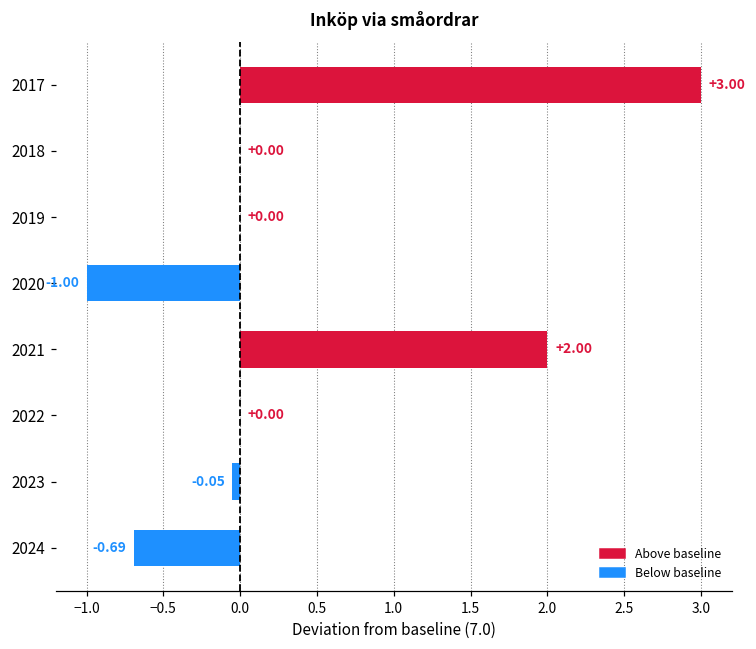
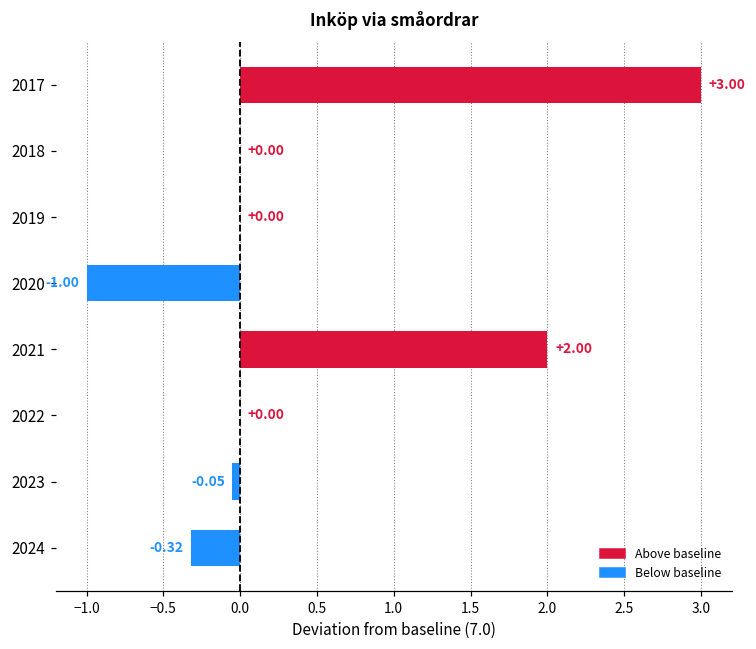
  {
    "2017": "+3.00",
    "2018": "+0.00",
    "2019": "+0.00",
    "2020": "-1.00",
    "2021": "+2.00",
    "2022": "+0.00",
    "2023": "-0.05",
-   "2024": "-0.69"
+   "2024": "-0.32"
  }
